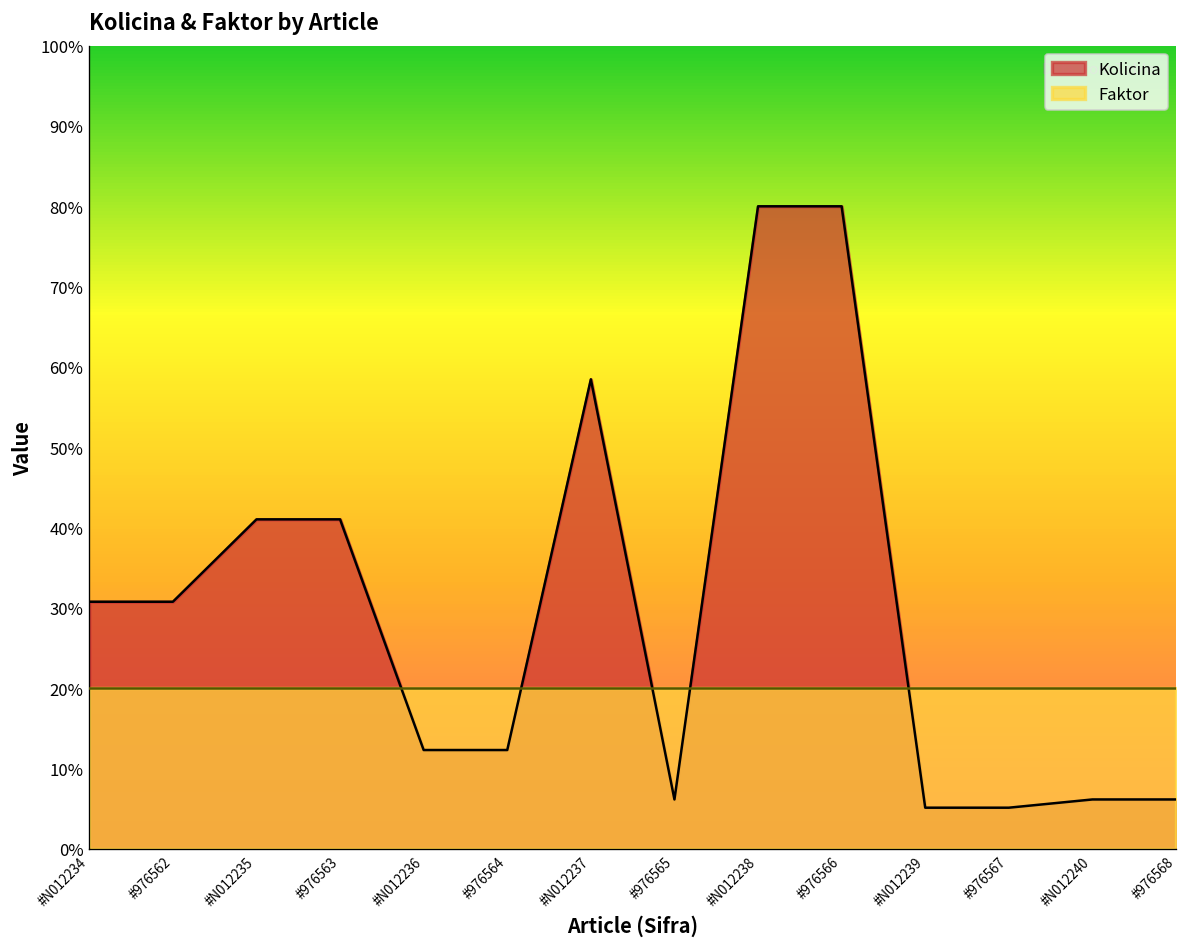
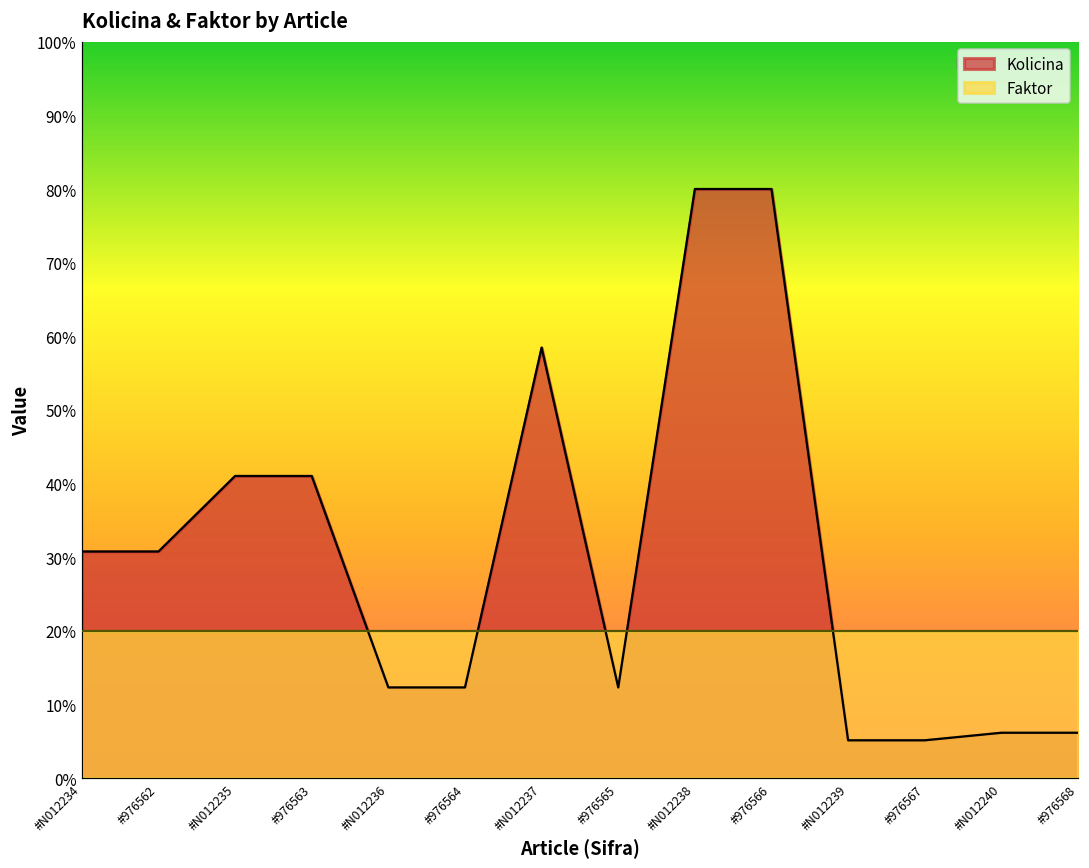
  {
    "Kolicina": {
      "#N012234": "31%",
      "#976562": "31%",
      "#N012235": "41%",
      "#976563": "41%",
      "#N012236": "12%",
      "#976564": "12%",
      "#N012237": "58%",
-     "#976565": "6%",
+     "#976565": "12%",
      "#N012238": "80%",
      "#976566": "80%",
      "#N012239": "5%",
      "#976567": "5%",
      "#N012240": "6%",
      "#976568": "6%"
    },
    "Faktor": {
      "#N012234": "20%",
      "#976562": "20%",
      "#N012235": "20%",
      "#976563": "20%",
      "#N012236": "20%",
      "#976564": "20%",
      "#N012237": "20%",
      "#976565": "20%",
      "#N012238": "20%",
      "#976566": "20%",
      "#N012239": "20%",
      "#976567": "20%",
      "#N012240": "20%",
      "#976568": "20%"
    }
  }
